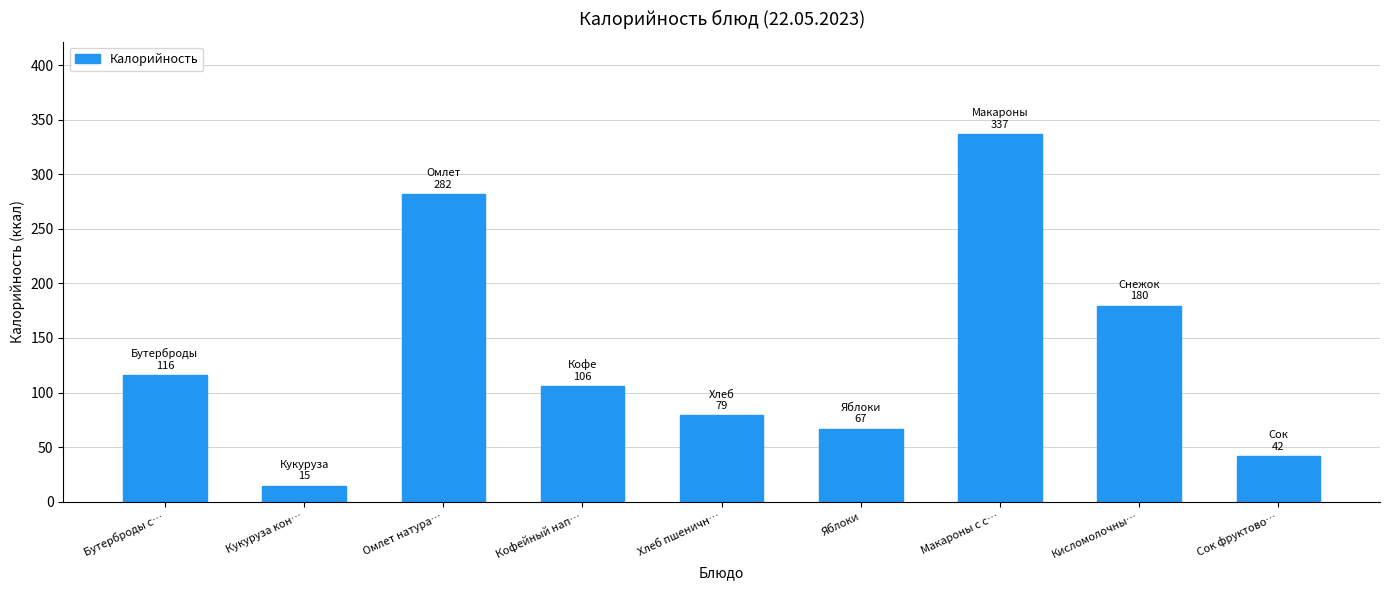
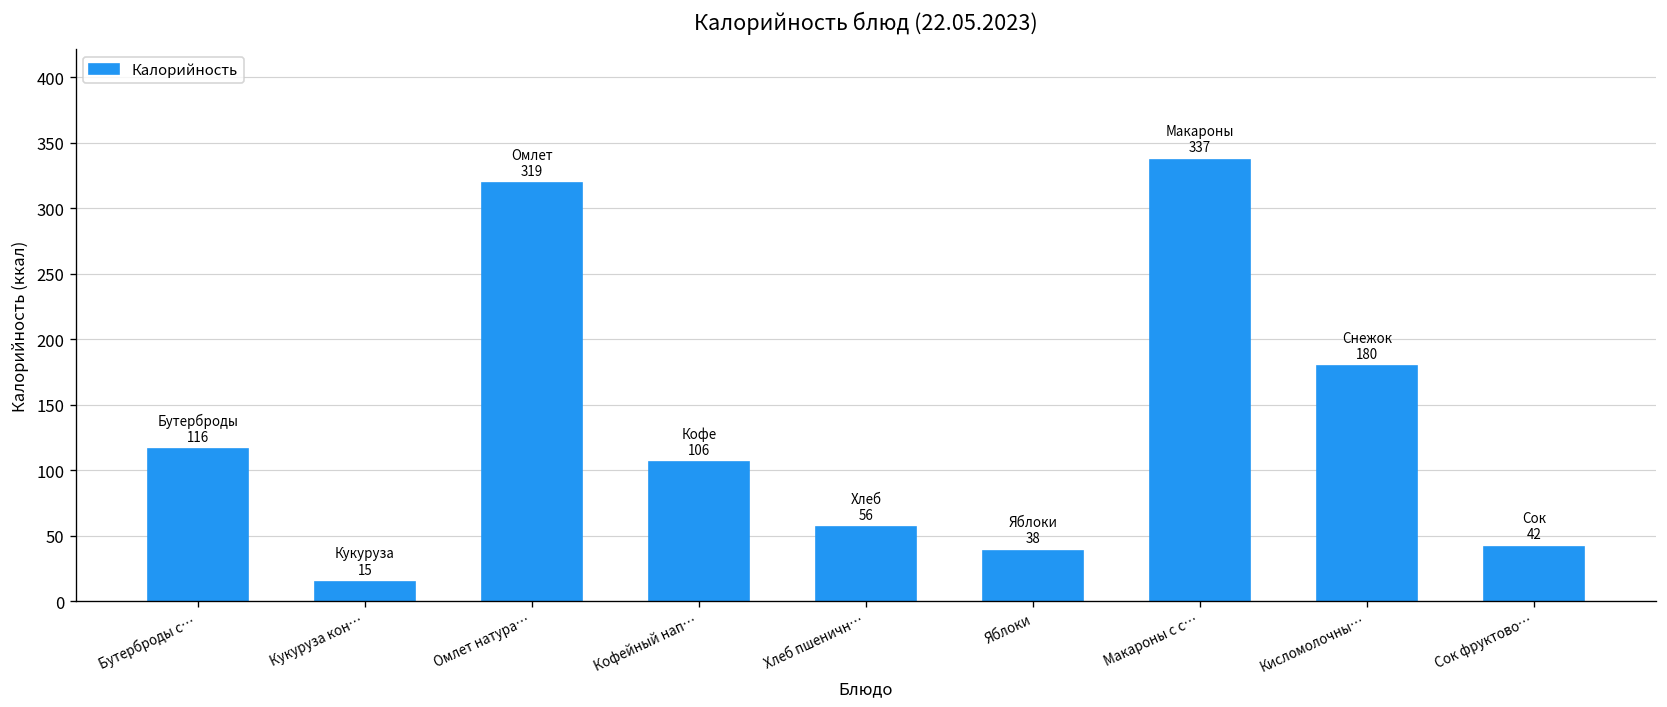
  {
    "Бутерброды с…": 116,
    "Кукуруза кон…": 15,
-   "Омлет натура…": 282,
+   "Омлет натура…": 319,
    "Кофейный нап…": 106,
-   "Хлеб пшеничн…": 79,
-   "Яблоки": 67,
+   "Хлеб пшеничн…": 56,
+   "Яблоки": 38,
    "Макароны с с…": 337,
    "Кисломолочны…": 180,
    "Сок фруктово…": 42
  }
